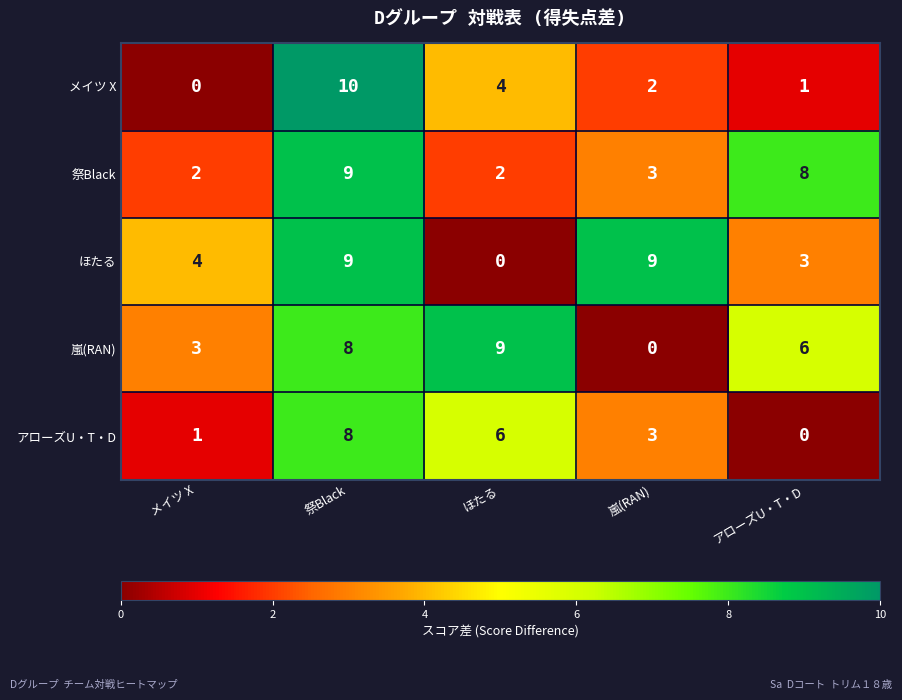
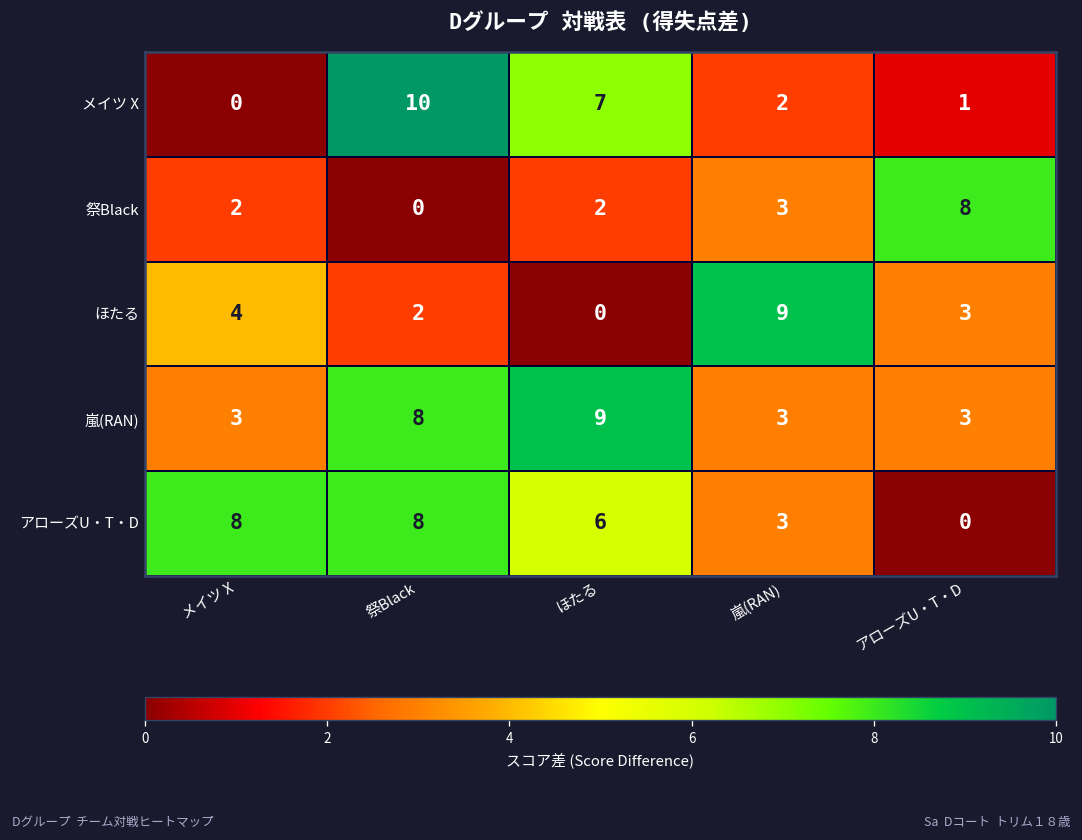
  {
    "メイツ X": {
      "メイツ X": 0,
      "祭Black": 10,
-     "ほたる": 4,
+     "ほたる": 7,
      "嵐(RAN)": 2,
      "アローズU・T・D": 1
    },
    "祭Black": {
      "メイツ X": 2,
-     "祭Black": 9,
+     "祭Black": 0,
      "ほたる": 2,
      "嵐(RAN)": 3,
      "アローズU・T・D": 8
    },
    "ほたる": {
      "メイツ X": 4,
-     "祭Black": 9,
+     "祭Black": 2,
      "ほたる": 0,
      "嵐(RAN)": 9,
      "アローズU・T・D": 3
    },
    "嵐(RAN)": {
      "メイツ X": 3,
      "祭Black": 8,
      "ほたる": 9,
-     "嵐(RAN)": 0,
-     "アローズU・T・D": 6
+     "嵐(RAN)": 3,
+     "アローズU・T・D": 3
    },
    "アローズU・T・D": {
-     "メイツ X": 1,
+     "メイツ X": 8,
      "祭Black": 8,
      "ほたる": 6,
      "嵐(RAN)": 3,
      "アローズU・T・D": 0
    }
  }
